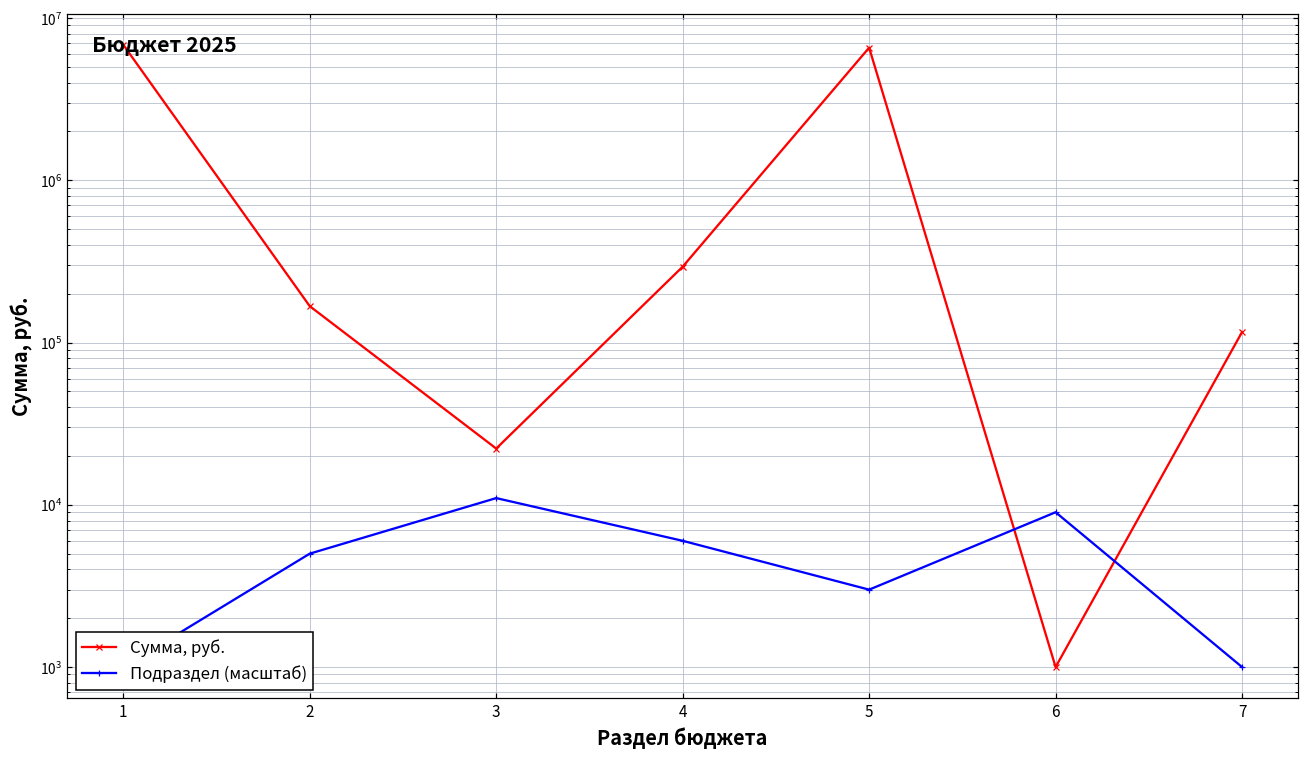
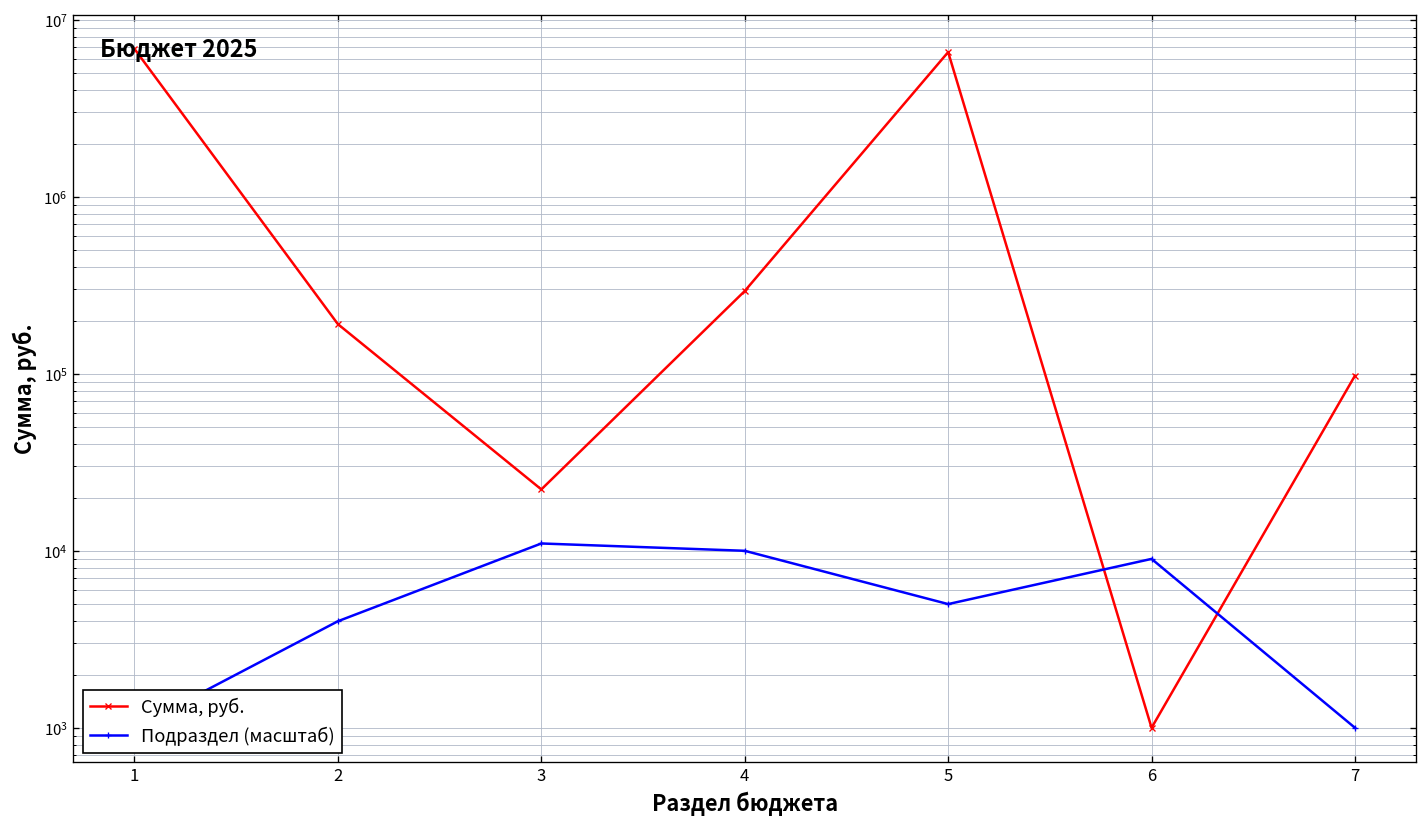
  {
    "Сумма, руб.": {
-     "2": 170000,
+     "2": 190000,
      "3": 22000,
      "4": 290000,
      "5": 7000000,
      "6": 1000,
-     "7": 120000
+     "7": 100000
    },
    "Подраздел (масштаб)": {
-     "2": 5000,
+     "2": 4000,
      "3": 11000,
-     "4": 6000,
-     "5": 3000,
+     "4": 10000,
+     "5": 5000,
      "6": 9000,
      "7": 1000
    }
  }
